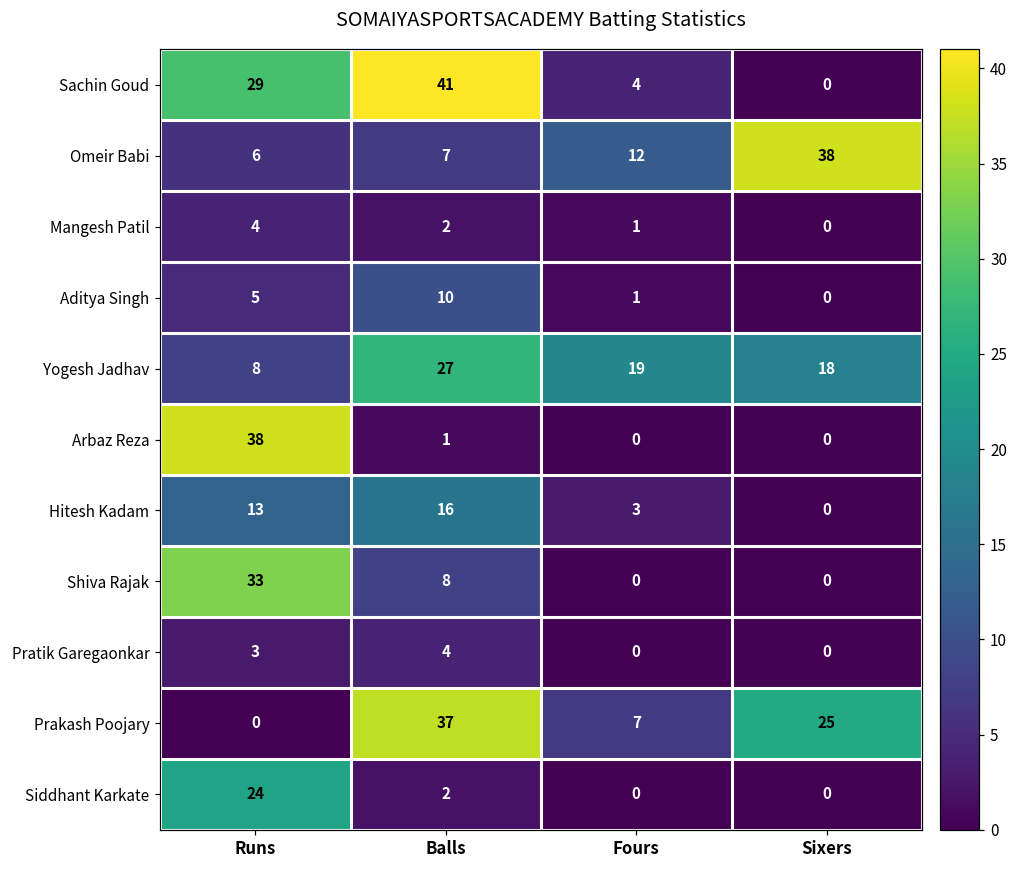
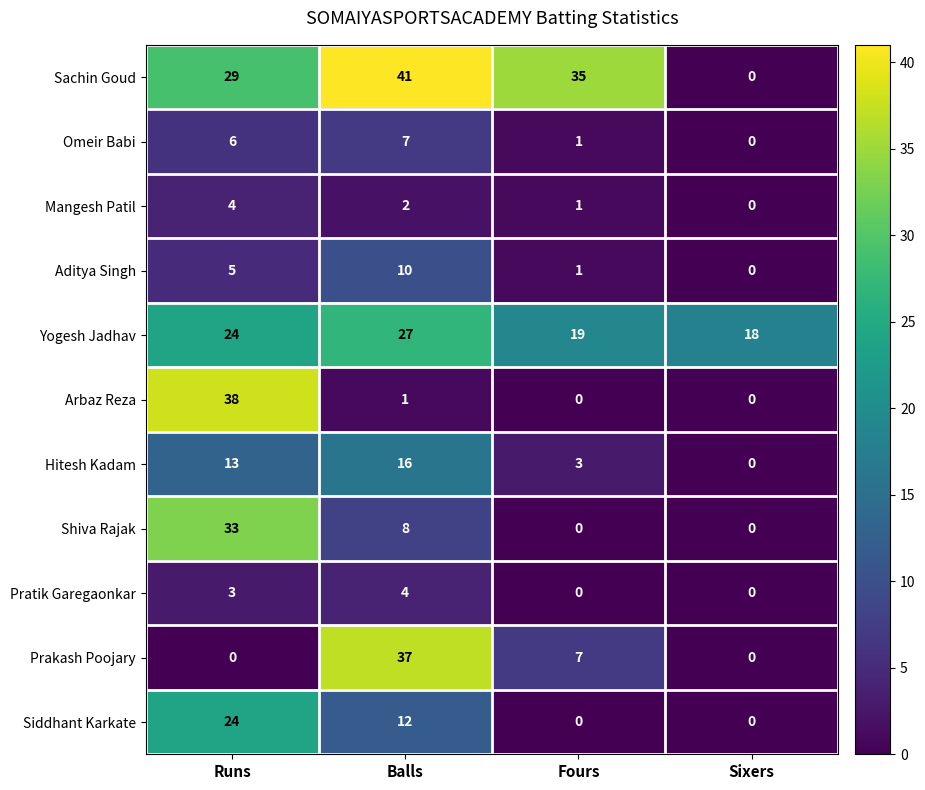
  {
    "Sachin Goud": {
      "Runs": 29,
      "Balls": 41,
-     "Fours": 4,
+     "Fours": 35,
      "Sixers": 0
    },
    "Omeir Babi": {
      "Runs": 6,
      "Balls": 7,
-     "Fours": 12,
-     "Sixers": 38
+     "Fours": 1,
+     "Sixers": 0
    },
    "Mangesh Patil": {
      "Runs": 4,
      "Balls": 2,
      "Fours": 1,
      "Sixers": 0
    },
    "Aditya Singh": {
      "Runs": 5,
      "Balls": 10,
      "Fours": 1,
      "Sixers": 0
    },
    "Yogesh Jadhav": {
-     "Runs": 8,
+     "Runs": 24,
      "Balls": 27,
      "Fours": 19,
      "Sixers": 18
    },
    "Arbaz Reza": {
      "Runs": 38,
      "Balls": 1,
      "Fours": 0,
      "Sixers": 0
    },
    "Hitesh Kadam": {
      "Runs": 13,
      "Balls": 16,
      "Fours": 3,
      "Sixers": 0
    },
    "Shiva Rajak": {
      "Runs": 33,
      "Balls": 8,
      "Fours": 0,
      "Sixers": 0
    },
    "Pratik Garegaonkar": {
      "Runs": 3,
      "Balls": 4,
      "Fours": 0,
      "Sixers": 0
    },
    "Prakash Poojary": {
      "Runs": 0,
      "Balls": 37,
      "Fours": 7,
-     "Sixers": 25
+     "Sixers": 0
    },
    "Siddhant Karkate": {
      "Runs": 24,
-     "Balls": 2,
+     "Balls": 12,
      "Fours": 0,
      "Sixers": 0
    }
  }
